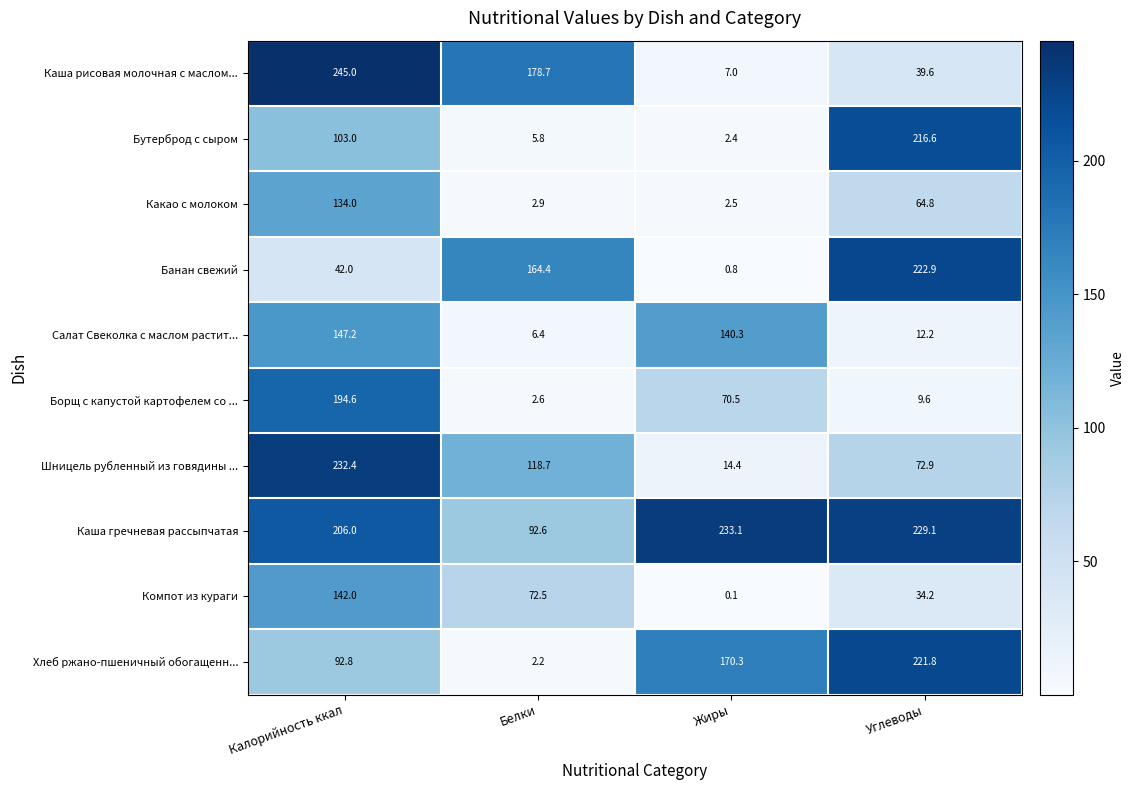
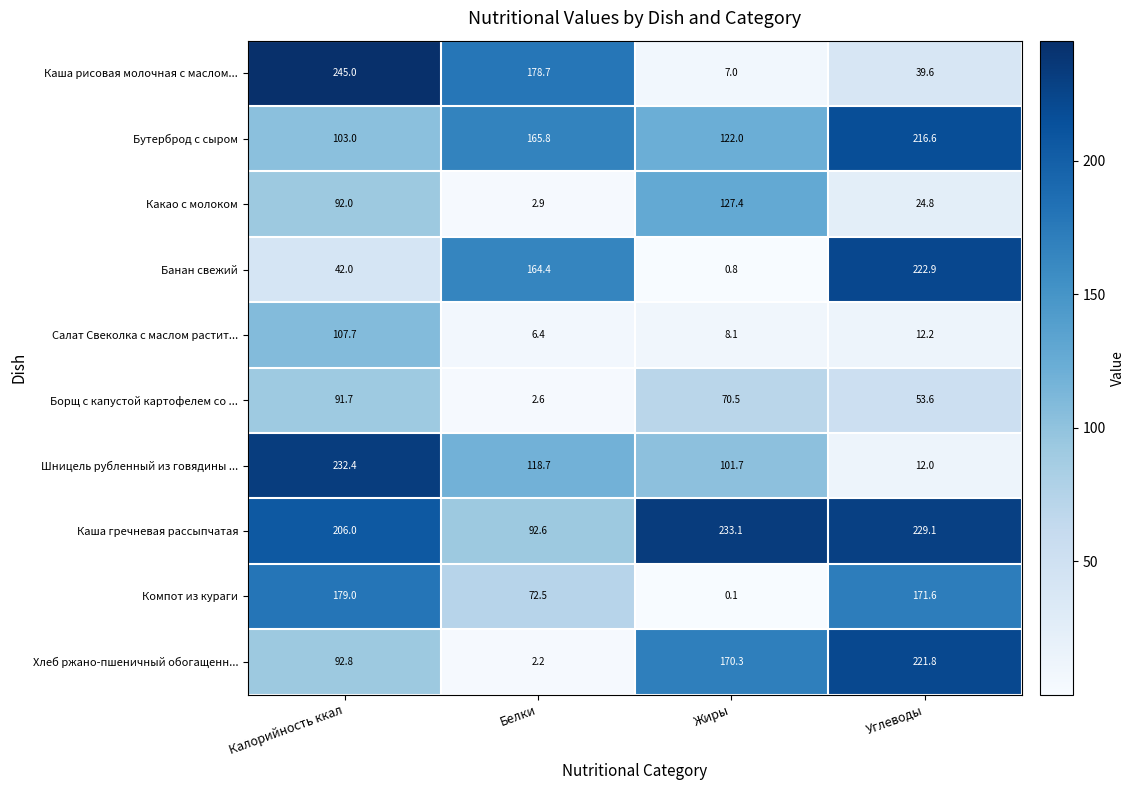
  {
    "Каша рисовая молочная с маслом...": {
      "Калорийность ккал": 245.0,
      "Белки": 178.7,
      "Жиры": 7.0,
      "Углеводы": 39.6
    },
    "Бутерброд с сыром": {
      "Калорийность ккал": 103.0,
-     "Белки": 5.8,
-     "Жиры": 2.4,
+     "Белки": 165.8,
+     "Жиры": 122.0,
      "Углеводы": 216.6
    },
    "Какао с молоком": {
-     "Калорийность ккал": 134.0,
+     "Калорийность ккал": 92.0,
      "Белки": 2.9,
-     "Жиры": 2.5,
-     "Углеводы": 64.8
+     "Жиры": 127.4,
+     "Углеводы": 24.8
    },
    "Банан свежий": {
      "Калорийность ккал": 42.0,
      "Белки": 164.4,
      "Жиры": 0.8,
      "Углеводы": 222.9
    },
    "Салат Свеколка с маслом растит...": {
-     "Калорийность ккал": 147.2,
+     "Калорийность ккал": 107.7,
      "Белки": 6.4,
-     "Жиры": 140.3,
+     "Жиры": 8.1,
      "Углеводы": 12.2
    },
    "Борщ с капустой картофелем со ...": {
-     "Калорийность ккал": 194.6,
+     "Калорийность ккал": 91.7,
      "Белки": 2.6,
      "Жиры": 70.5,
-     "Углеводы": 9.6
+     "Углеводы": 53.6
    },
    "Шницель рубленный из говядины ...": {
      "Калорийность ккал": 232.4,
      "Белки": 118.7,
-     "Жиры": 14.4,
-     "Углеводы": 72.9
+     "Жиры": 101.7,
+     "Углеводы": 12.0
    },
    "Каша гречневая рассыпчатая": {
      "Калорийность ккал": 206.0,
      "Белки": 92.6,
      "Жиры": 233.1,
      "Углеводы": 229.1
    },
    "Компот из кураги": {
-     "Калорийность ккал": 142.0,
+     "Калорийность ккал": 179.0,
      "Белки": 72.5,
      "Жиры": 0.1,
-     "Углеводы": 34.2
+     "Углеводы": 171.6
    },
    "Хлеб ржано-пшеничный обогащенн...": {
      "Калорийность ккал": 92.8,
      "Белки": 2.2,
      "Жиры": 170.3,
      "Углеводы": 221.8
    }
  }
